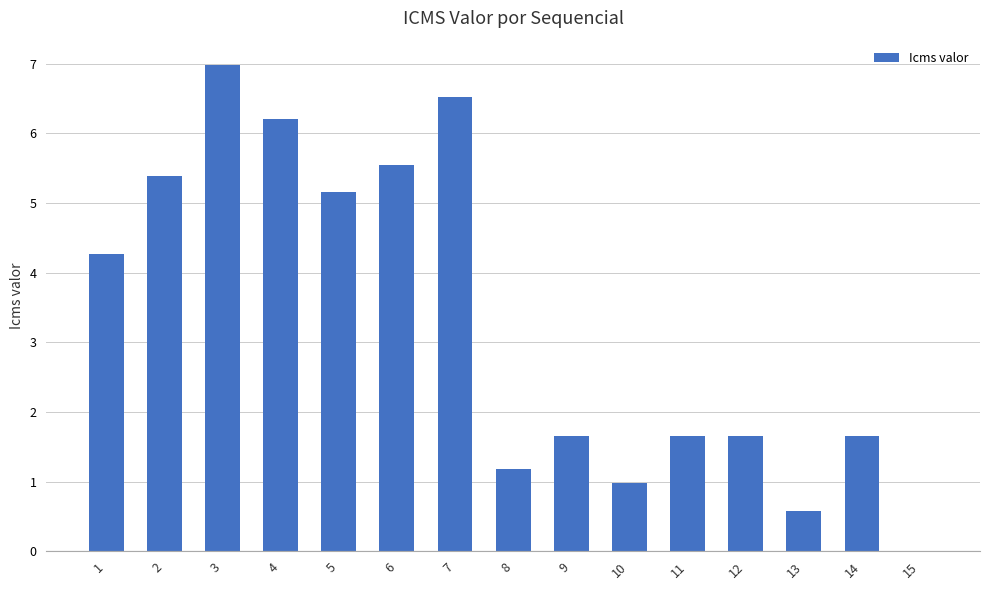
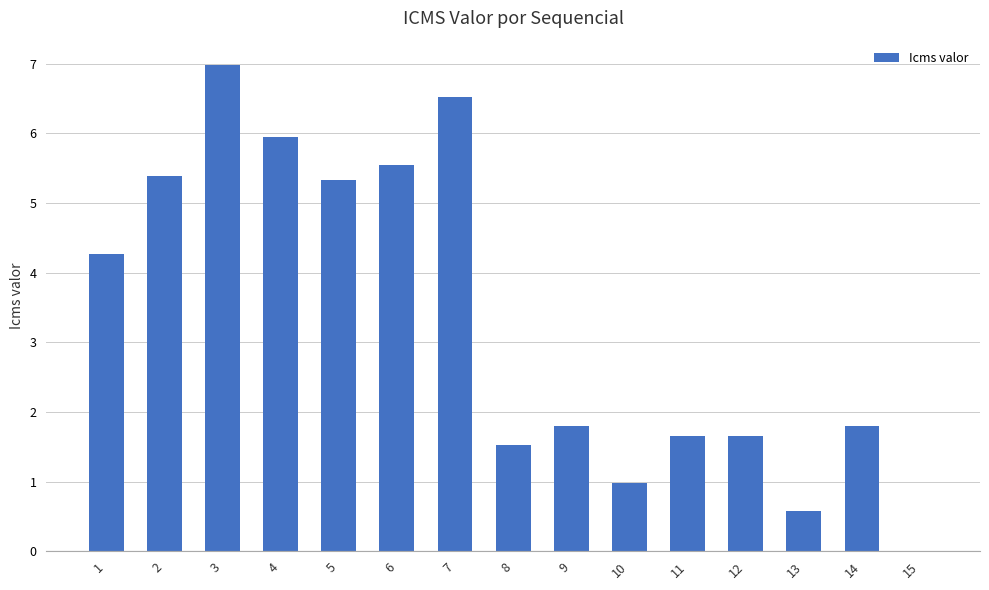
  {
    "1": 4.3,
    "2": 5.4,
    "3": 7.0,
-   "4": 6.2,
-   "5": 5.2,
+   "4": 6.0,
+   "5": 5.3,
    "6": 5.6,
    "7": 6.5,
-   "8": 1.2,
-   "9": 1.7,
+   "8": 1.5,
+   "9": 1.8,
    "10": 1.0,
    "11": 1.7,
    "12": 1.7,
    "13": 0.6,
-   "14": 1.7,
+   "14": 1.8,
    "15": 0.0
  }
